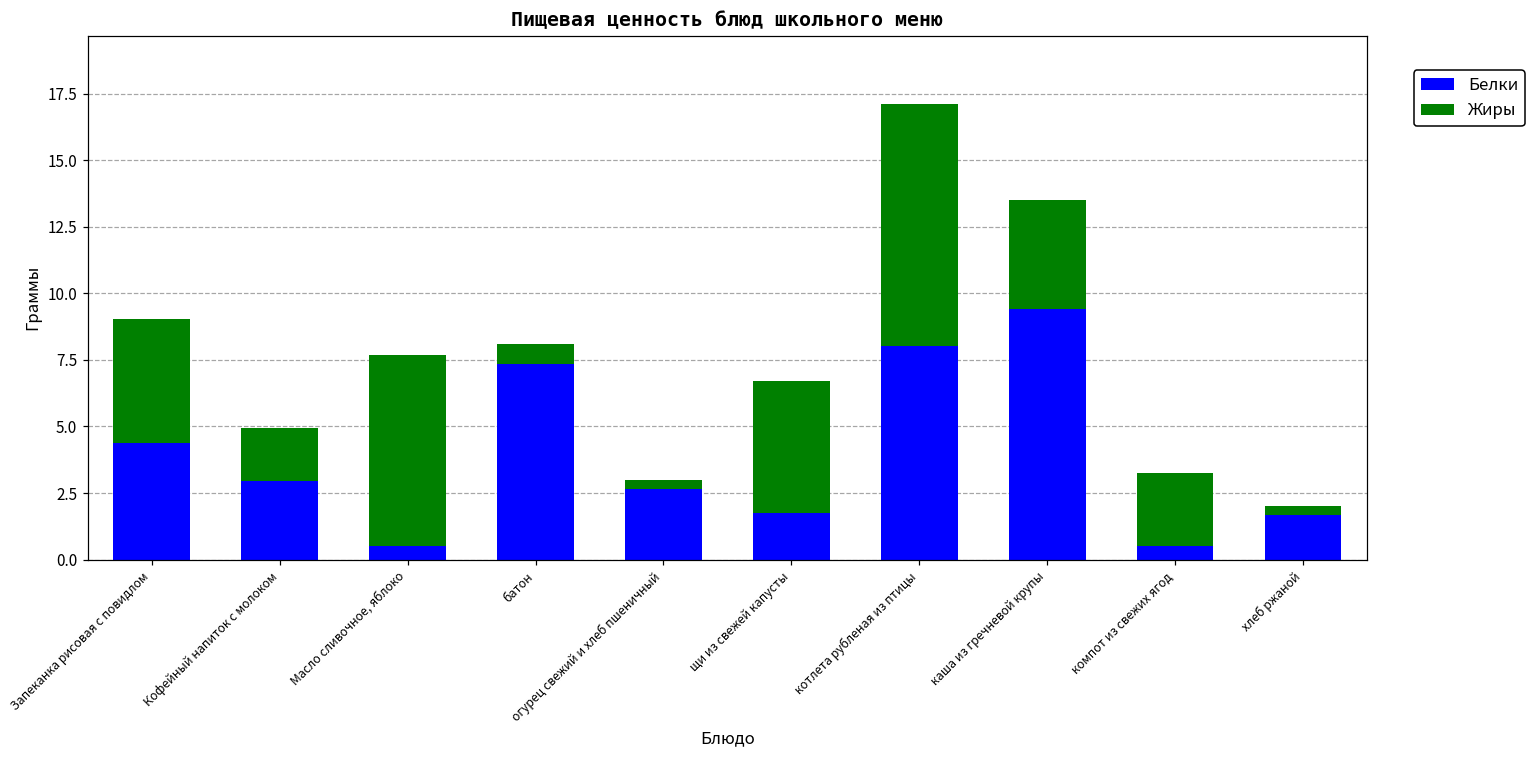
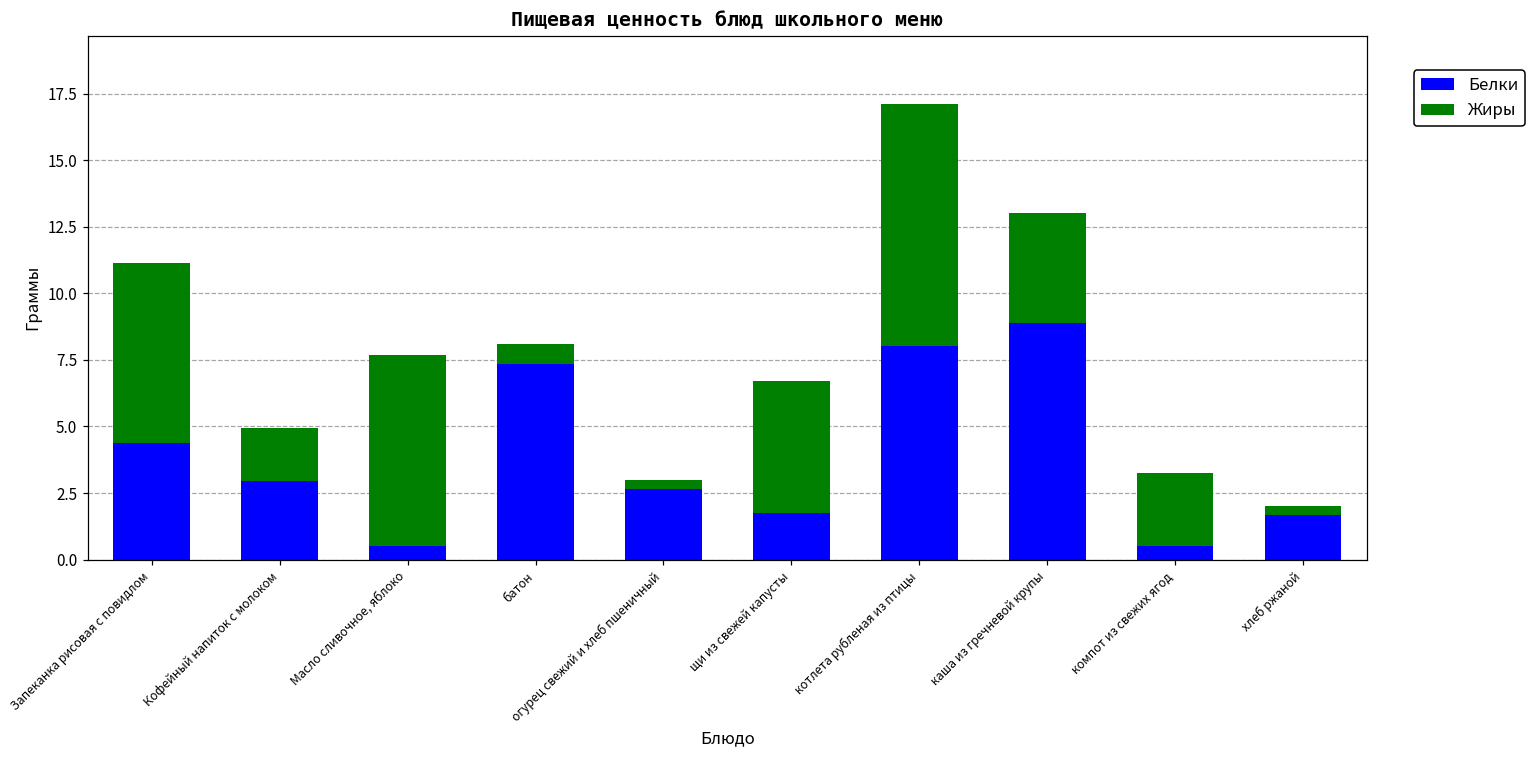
  {
    "Белки": {
      "Запеканка рисовая с повидлом": 4.4,
      "Кофейный напиток с молоком": 2.9,
      "Масло сливочное, яблоко": 0.5,
      "батон": 7.4,
      "огурец свежий и хлеб пшеничный": 2.7,
      "щи из свежей капусты": 1.8,
      "котлета рубленая из птицы": 8.0,
-     "каша из гречневой крупы": 9.4,
+     "каша из гречневой крупы": 8.9,
      "компот из свежих ягод": 0.5,
      "хлеб ржаной": 1.7
    },
    "Жиры": {
-     "Запеканка рисовая с повидлом": 4.7,
+     "Запеканка рисовая с повидлом": 6.8,
      "Кофейный напиток с молоком": 2.0,
      "Масло сливочное, яблоко": 7.2,
      "батон": 0.7,
      "огурец свежий и хлеб пшеничный": 0.3,
      "щи из свежей капусты": 5.0,
      "котлета рубленая из птицы": 9.1,
      "каша из гречневой крупы": 4.1,
      "компот из свежих ягод": 2.7,
      "хлеб ржаной": 0.3
    }
  }
